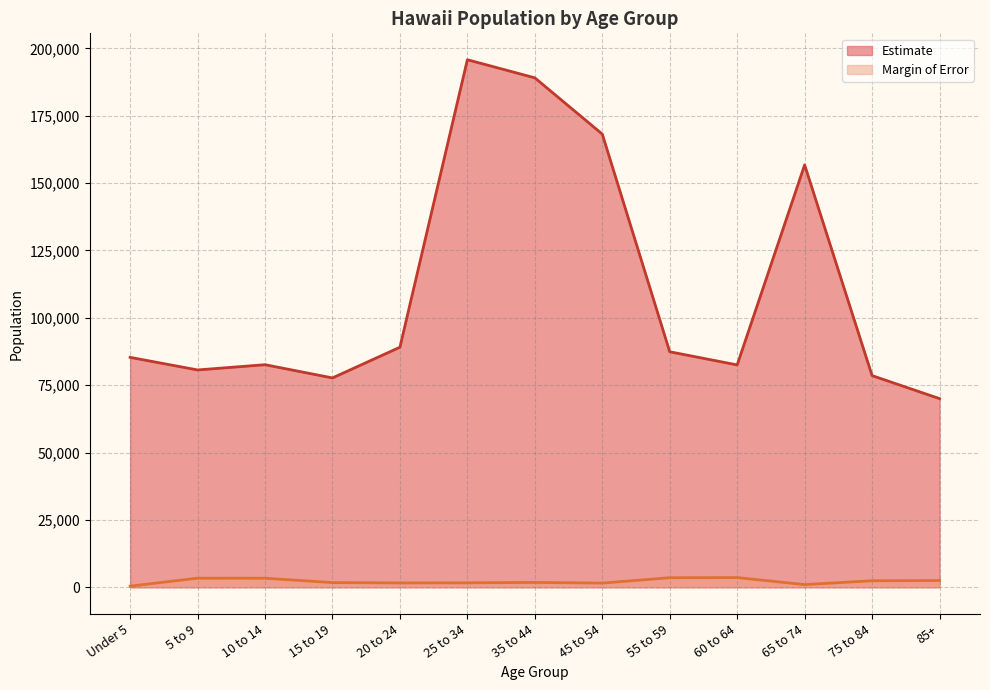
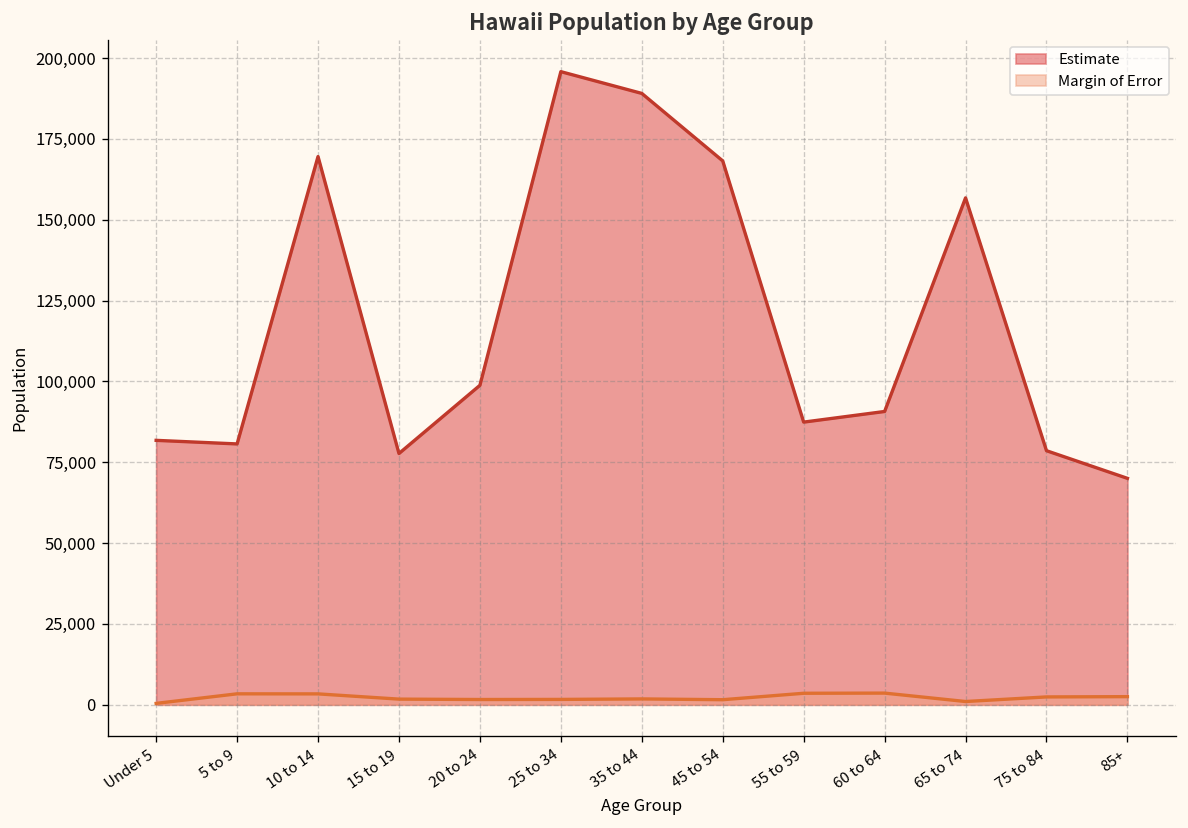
  {
    "Estimate": {
-     "Under 5": "85,000",
+     "Under 5": "82,000",
      "5 to 9": "81,000",
-     "10 to 14": "83,000",
+     "10 to 14": "170,000",
      "15 to 19": "78,000",
-     "20 to 24": "89,000",
+     "20 to 24": "99,000",
      "25 to 34": "196,000",
      "35 to 44": "189,000",
      "45 to 54": "168,000",
      "55 to 59": "87,000",
-     "60 to 64": "83,000",
+     "60 to 64": "91,000",
      "65 to 74": "157,000",
      "75 to 84": "79,000",
      "85+": "70,000"
    },
    "Margin of Error": {
      "Under 5": "0",
      "5 to 9": "3,000",
      "10 to 14": "3,000",
      "15 to 19": "2,000",
      "20 to 24": "2,000",
      "25 to 34": "2,000",
      "35 to 44": "2,000",
      "45 to 54": "2,000",
      "55 to 59": "4,000",
      "60 to 64": "4,000",
      "65 to 74": "1,000",
      "75 to 84": "2,000",
      "85+": "3,000"
    }
  }
